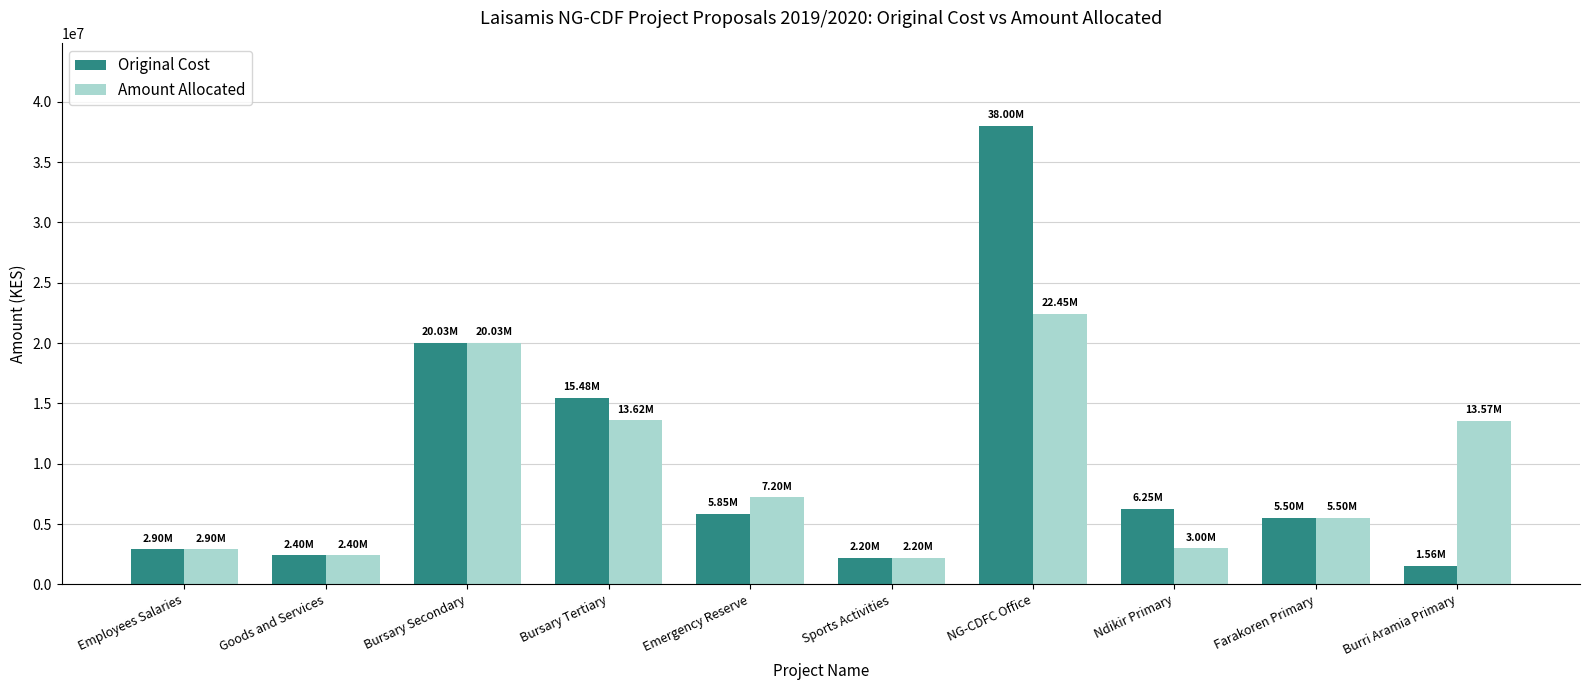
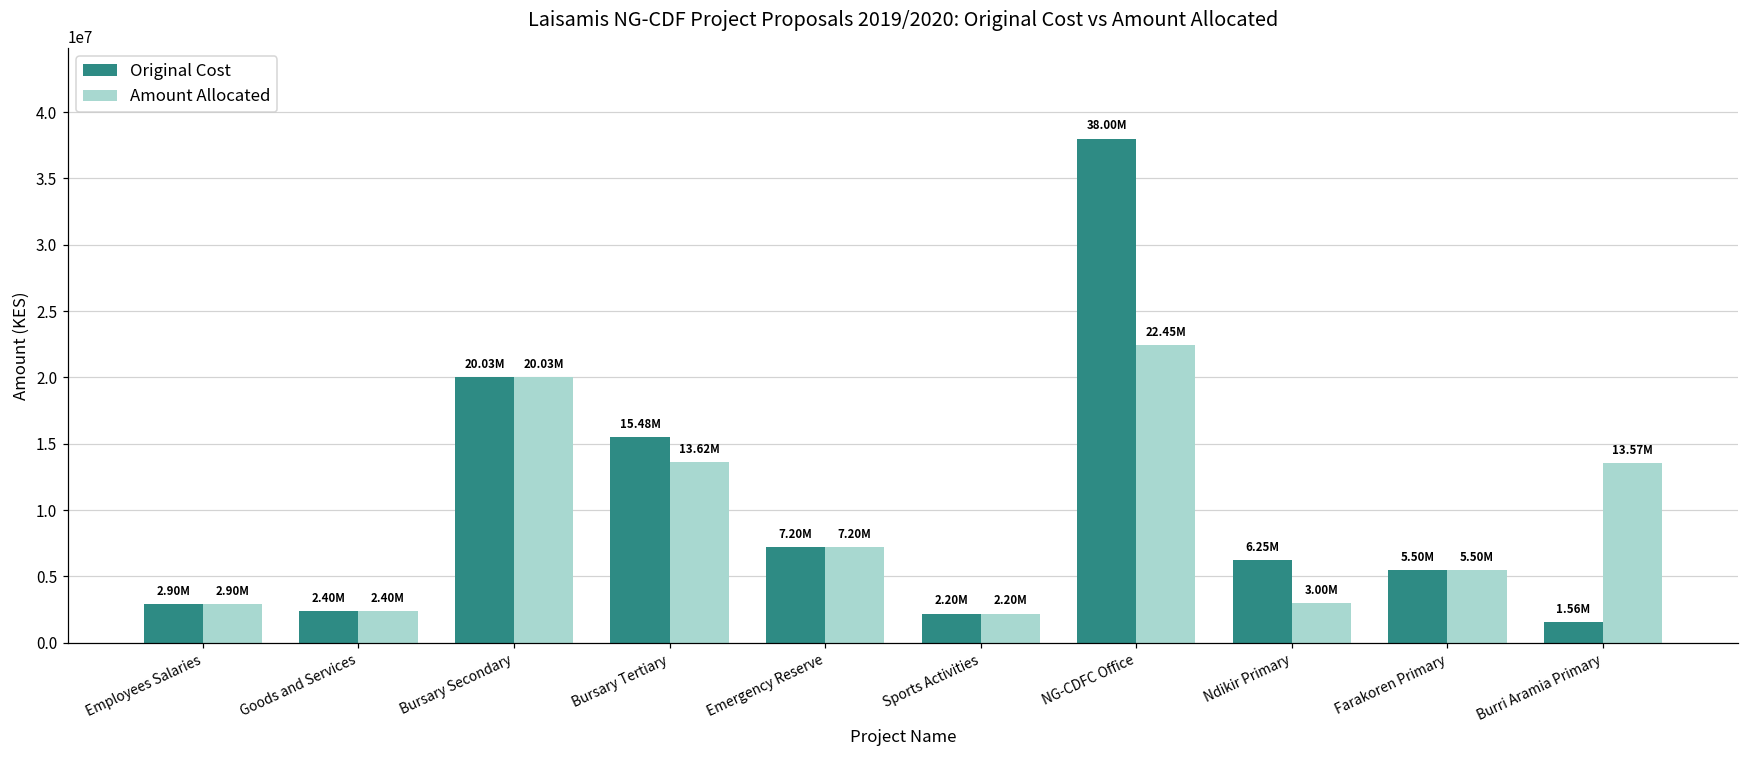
  {
    "Original Cost": {
      "Employees Salaries": "2.90M",
      "Goods and Services": "2.40M",
      "Bursary Secondary": "20.03M",
      "Bursary Tertiary": "15.48M",
-     "Emergency Reserve": "5.85M",
+     "Emergency Reserve": "7.20M",
      "Sports Activities": "2.20M",
      "NG-CDFC Office": "38.00M",
      "Ndikir Primary": "6.25M",
      "Farakoren Primary": "5.50M",
      "Burri Aramia Primary": "1.56M"
    },
    "Amount Allocated": {
      "Employees Salaries": "2.90M",
      "Goods and Services": "2.40M",
      "Bursary Secondary": "20.03M",
      "Bursary Tertiary": "13.62M",
      "Emergency Reserve": "7.20M",
      "Sports Activities": "2.20M",
      "NG-CDFC Office": "22.45M",
      "Ndikir Primary": "3.00M",
      "Farakoren Primary": "5.50M",
      "Burri Aramia Primary": "13.57M"
    }
  }
